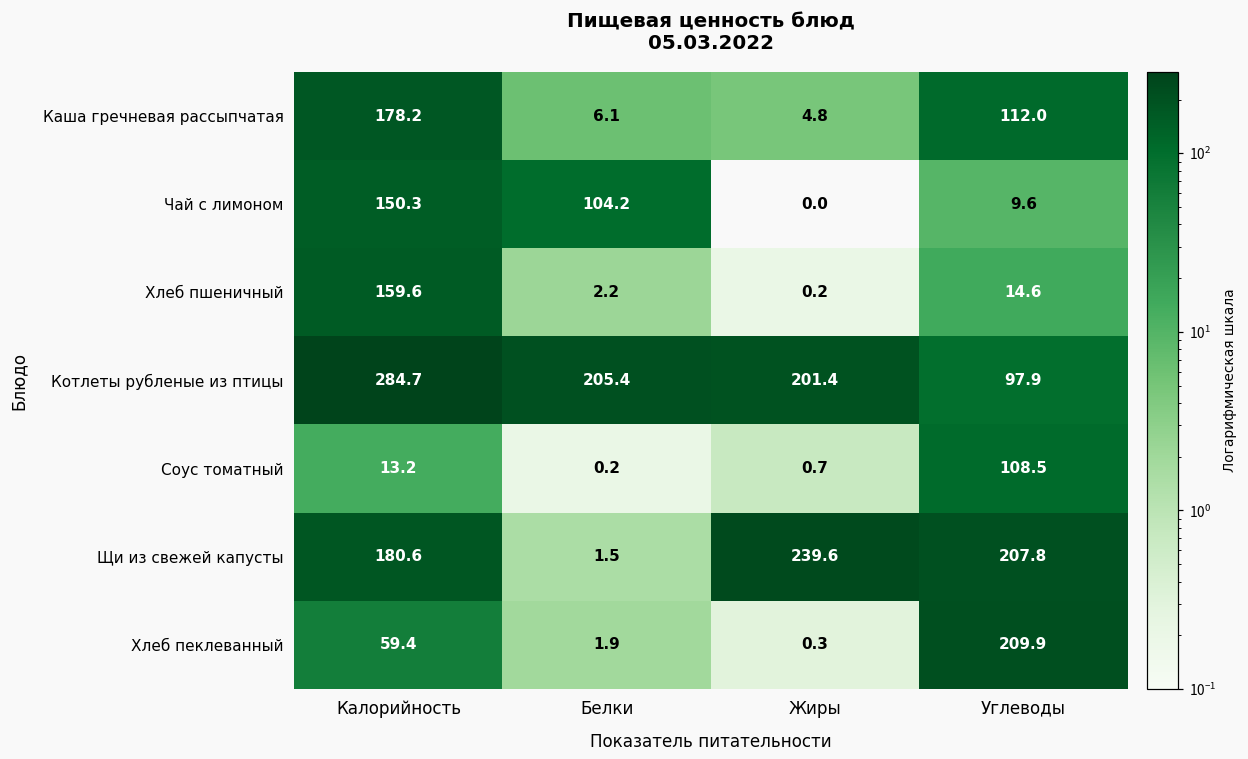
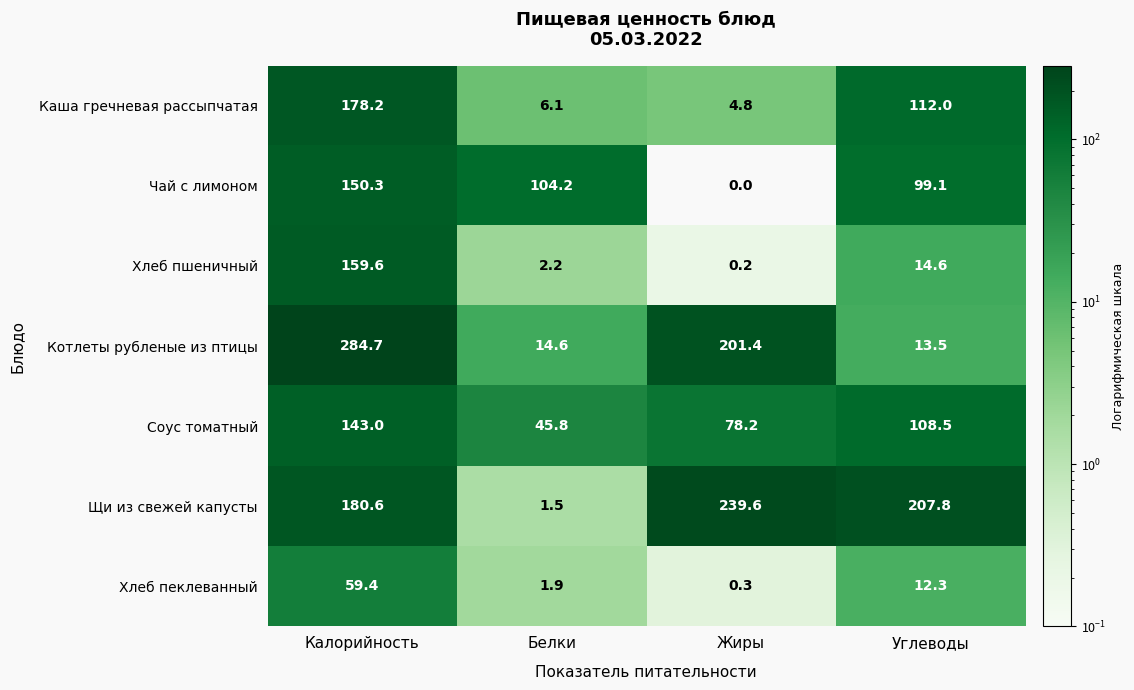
  {
    "Каша гречневая рассыпчатая": {
      "Калорийность": 178.2,
      "Белки": 6.1,
      "Жиры": 4.8,
      "Углеводы": 112.0
    },
    "Чай с лимоном": {
      "Калорийность": 150.3,
      "Белки": 104.2,
      "Жиры": 0.0,
-     "Углеводы": 9.6
+     "Углеводы": 99.1
    },
    "Хлеб пшеничный": {
      "Калорийность": 159.6,
      "Белки": 2.2,
      "Жиры": 0.2,
      "Углеводы": 14.6
    },
    "Котлеты рубленые из птицы": {
      "Калорийность": 284.7,
-     "Белки": 205.4,
+     "Белки": 14.6,
      "Жиры": 201.4,
-     "Углеводы": 97.9
+     "Углеводы": 13.5
    },
    "Соус томатный": {
-     "Калорийность": 13.2,
-     "Белки": 0.2,
-     "Жиры": 0.7,
+     "Калорийность": 143.0,
+     "Белки": 45.8,
+     "Жиры": 78.2,
      "Углеводы": 108.5
    },
    "Щи из свежей капусты": {
      "Калорийность": 180.6,
      "Белки": 1.5,
      "Жиры": 239.6,
      "Углеводы": 207.8
    },
    "Хлеб пеклеванный": {
      "Калорийность": 59.4,
      "Белки": 1.9,
      "Жиры": 0.3,
-     "Углеводы": 209.9
+     "Углеводы": 12.3
    }
  }
